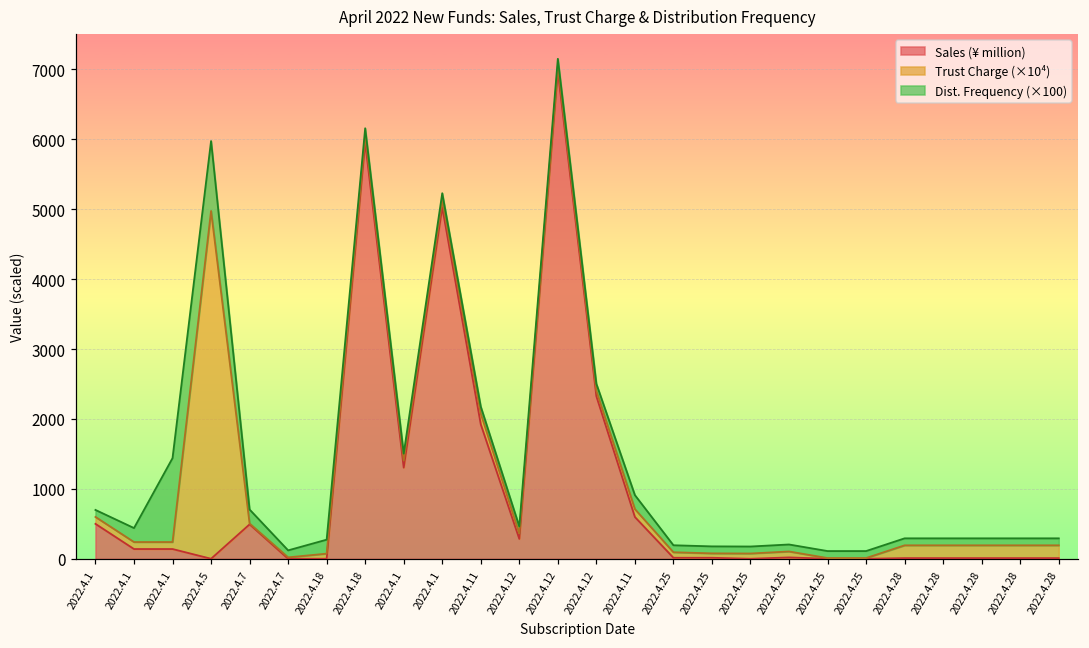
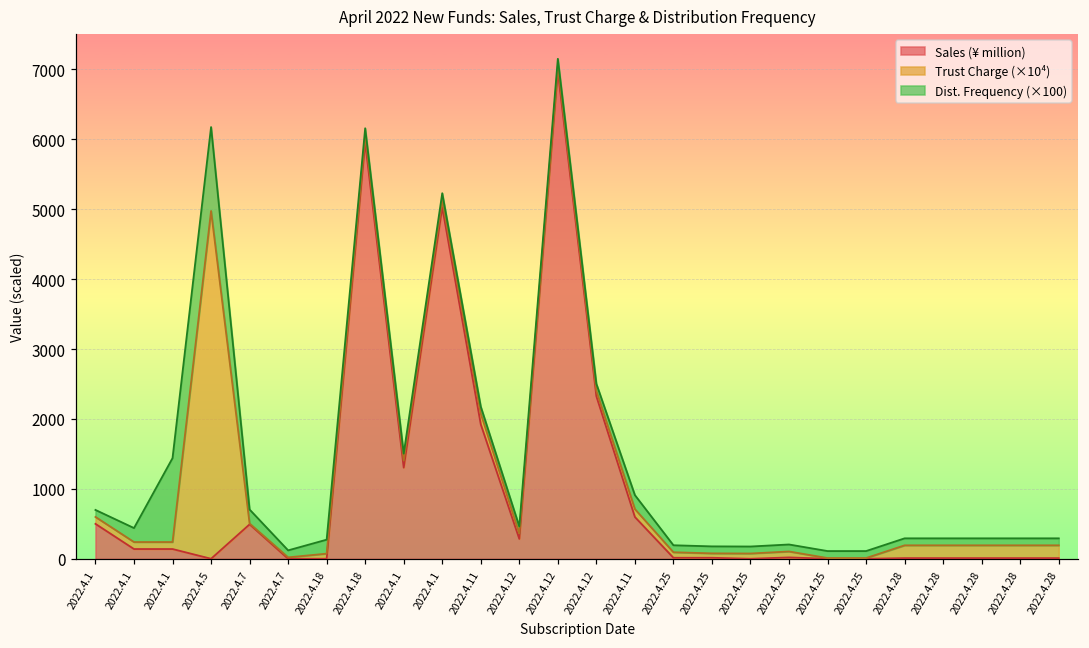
  {
    "Sales (¥ million)": {
      "2022.4.5": 0
    },
    "Trust Charge (×10⁴)": {
      "2022.4.5": 5000
    },
    "Dist. Frequency (×100)": {
-     "2022.4.5": 1000
+     "2022.4.5": 1200
    }
  }
